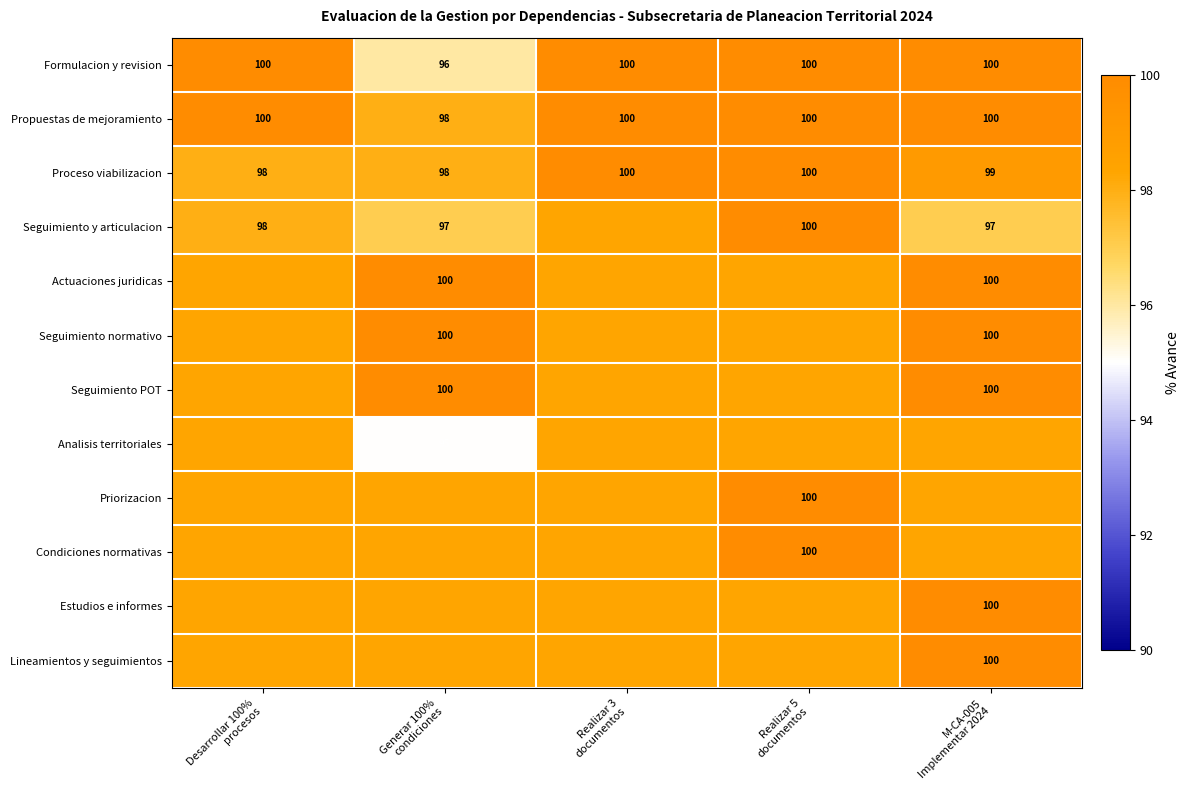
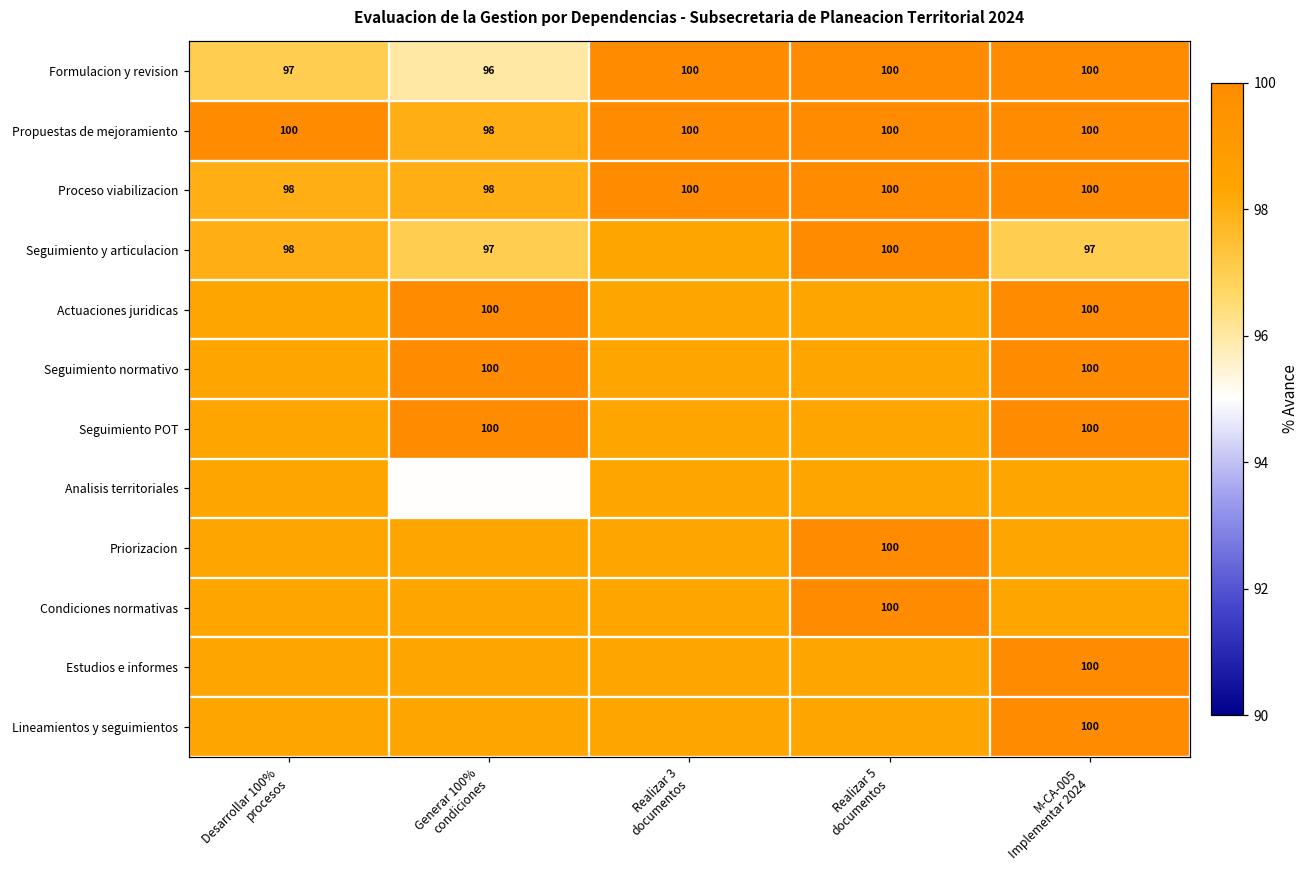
  {
    "Formulacion y revision": {
-     "Desarrollar 100% procesos": 100,
+     "Desarrollar 100% procesos": 97,
      "Generar 100% condiciones": 96,
      "Realizar 3 documentos": 100,
      "Realizar 5 documentos": 100,
      "M-CA-005 Implementar 2024": 100
    },
    "Propuestas de mejoramiento": {
      "Desarrollar 100% procesos": 100,
      "Generar 100% condiciones": 98,
      "Realizar 3 documentos": 100,
      "Realizar 5 documentos": 100,
      "M-CA-005 Implementar 2024": 100
    },
    "Proceso viabilizacion": {
      "Desarrollar 100% procesos": 98,
      "Generar 100% condiciones": 98,
      "Realizar 3 documentos": 100,
      "Realizar 5 documentos": 100,
-     "M-CA-005 Implementar 2024": 99
+     "M-CA-005 Implementar 2024": 100
    },
    "Seguimiento y articulacion": {
      "Desarrollar 100% procesos": 98,
      "Generar 100% condiciones": 97,
      "Realizar 5 documentos": 100,
      "M-CA-005 Implementar 2024": 97
    },
    "Actuaciones juridicas": {
      "Generar 100% condiciones": 100,
      "M-CA-005 Implementar 2024": 100
    },
    "Seguimiento normativo": {
      "Generar 100% condiciones": 100,
      "M-CA-005 Implementar 2024": 100
    },
    "Seguimiento POT": {
      "Generar 100% condiciones": 100,
      "M-CA-005 Implementar 2024": 100
    },
    "Priorizacion": {
      "Realizar 5 documentos": 100
    },
    "Condiciones normativas": {
      "Realizar 5 documentos": 100
    },
    "Estudios e informes": {
      "M-CA-005 Implementar 2024": 100
    },
    "Lineamientos y seguimientos": {
      "M-CA-005 Implementar 2024": 100
    }
  }
